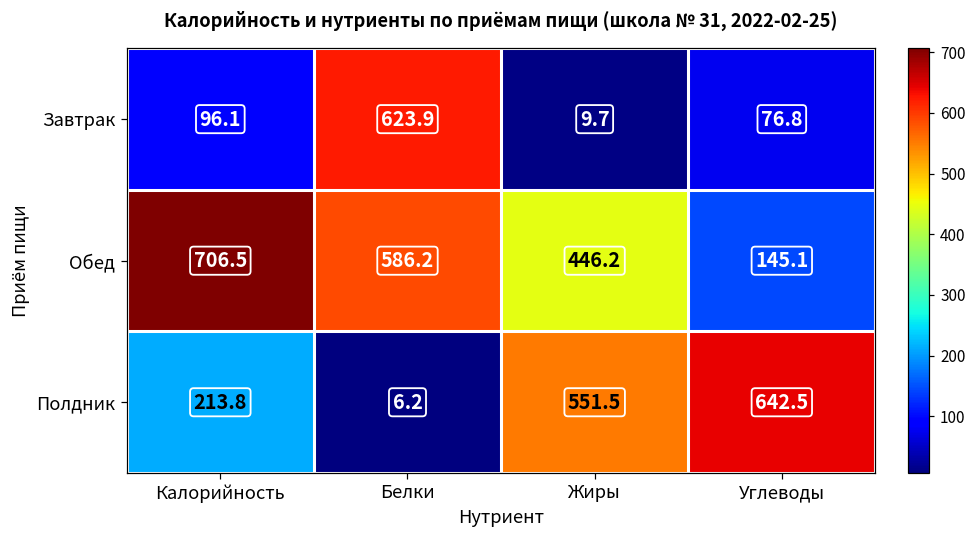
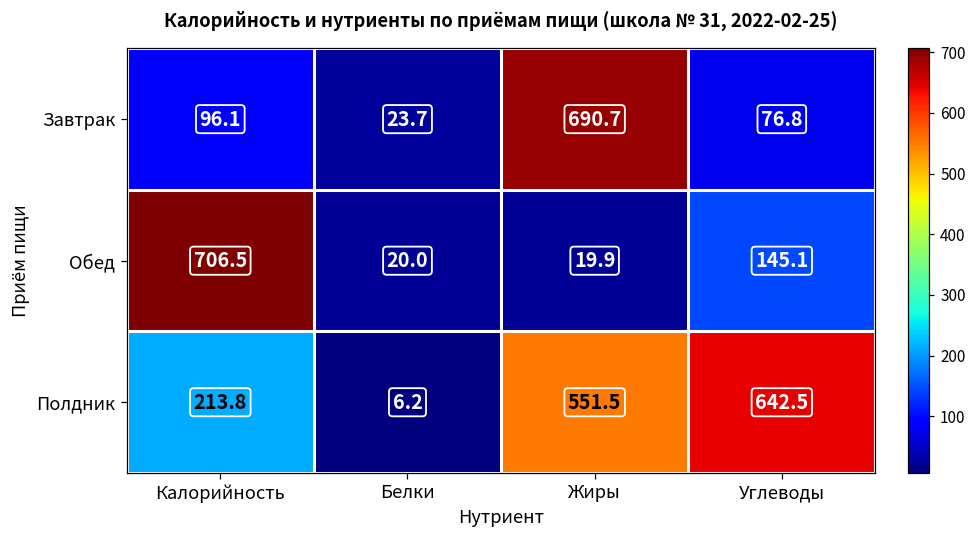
  {
    "Завтрак": {
-     "Белки": 623.9,
-     "Жиры": 9.7
+     "Белки": 23.7,
+     "Жиры": 690.7
    },
    "Обед": {
-     "Белки": 586.2,
-     "Жиры": 446.2
+     "Белки": 20.0,
+     "Жиры": 19.9
    }
  }
